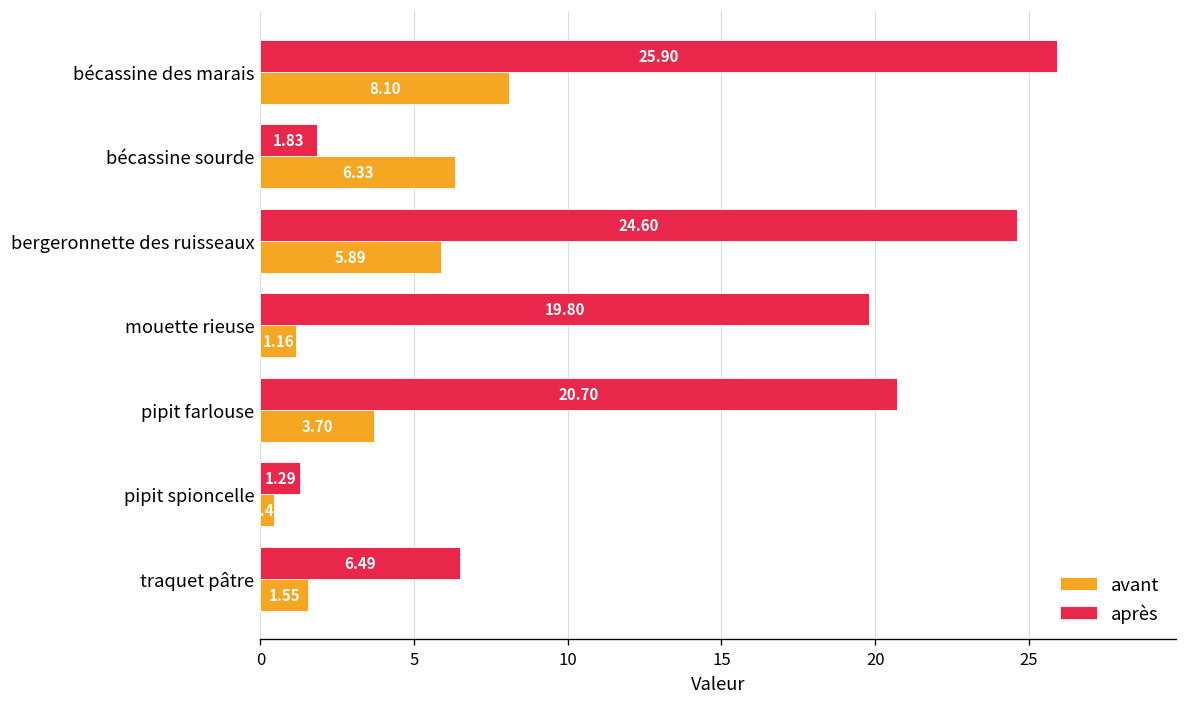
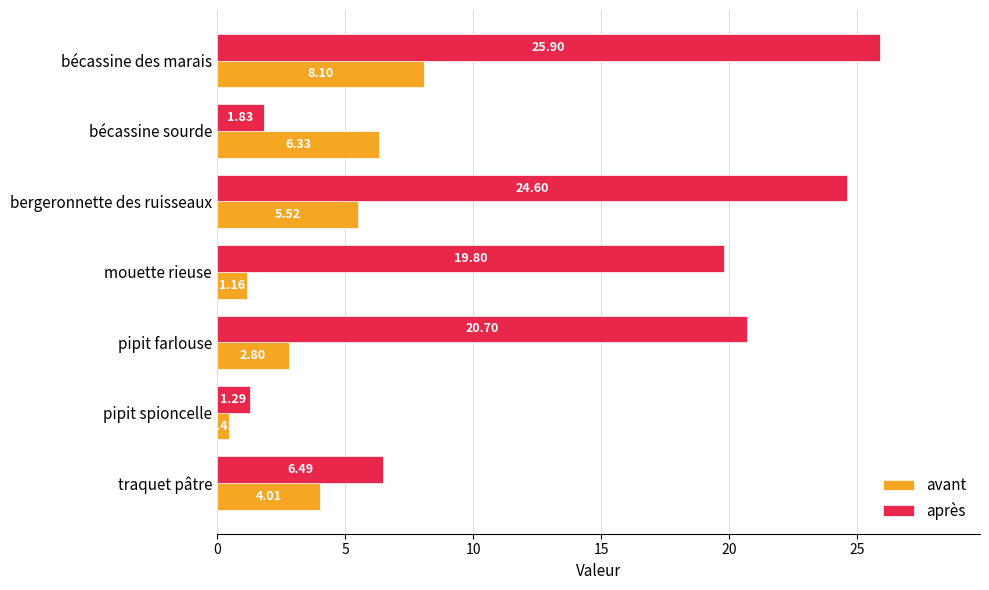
  {
    "avant": {
      "bécassine des marais": 8.10,
      "bécassine sourde": 6.33,
-     "bergeronnette des ruisseaux": 5.89,
+     "bergeronnette des ruisseaux": 5.52,
      "mouette rieuse": 1.16,
-     "pipit farlouse": 3.70,
-     "traquet pâtre": 1.55
+     "pipit farlouse": 2.80,
+     "traquet pâtre": 4.01
    },
    "après": {
      "bécassine des marais": 25.90,
      "bécassine sourde": 1.83,
      "bergeronnette des ruisseaux": 24.60,
      "mouette rieuse": 19.80,
      "pipit farlouse": 20.70,
      "pipit spioncelle": 1.29,
      "traquet pâtre": 6.49
    }
  }
